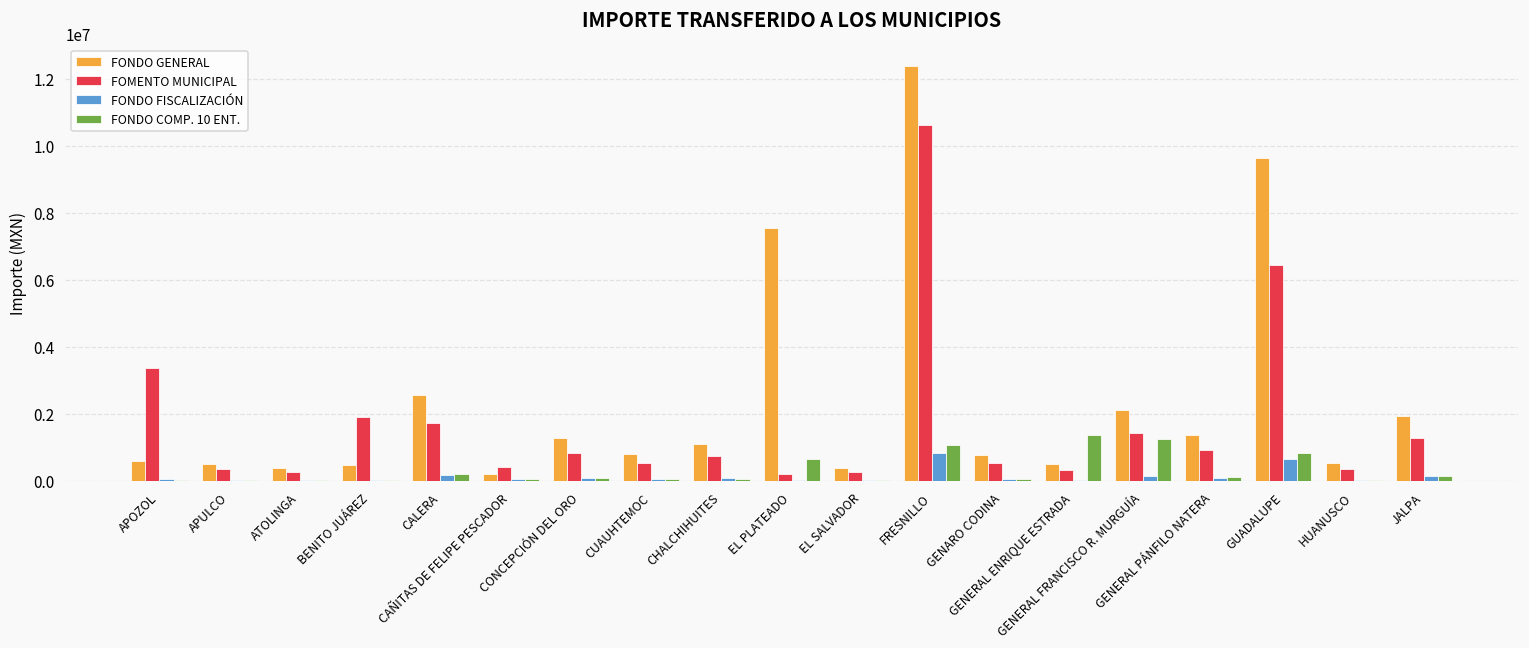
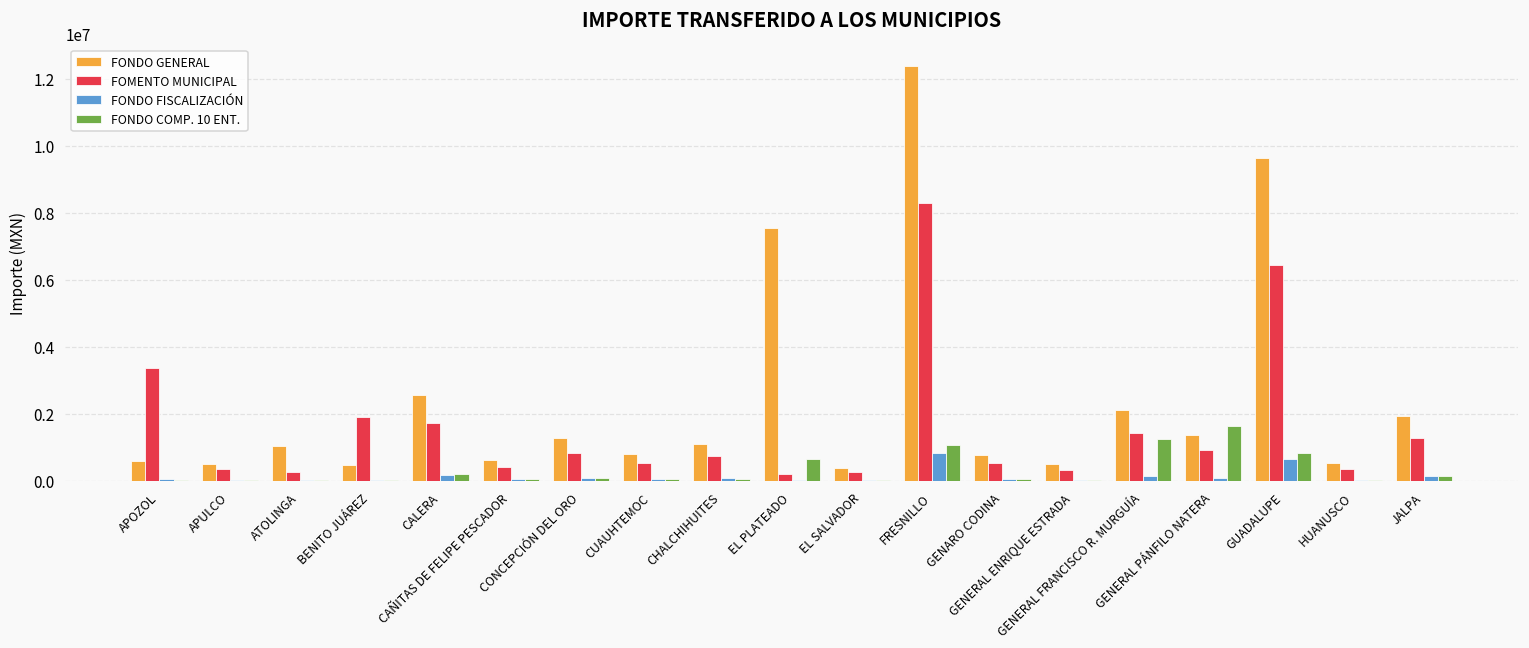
  {
    "FONDO GENERAL": {
      "APOZOL": 600000,
      "APULCO": 500000,
-     "ATOLINGA": 400000,
+     "ATOLINGA": 1000000,
      "BENITO JUÁREZ": 500000,
      "CALERA": 2600000,
-     "CAÑITAS DE FELIPE PESCADOR": 200000,
+     "CAÑITAS DE FELIPE PESCADOR": 600000,
      "CONCEPCIÓN DEL ORO": 1300000,
      "CUAUHTEMOC": 800000,
      "CHALCHIHUITES": 1100000,
      "EL PLATEADO": 7500000,
      "EL SALVADOR": 400000,
      "FRESNILLO": 12400000,
      "GENARO CODINA": 800000,
      "GENERAL ENRIQUE ESTRADA": 500000,
      "GENERAL FRANCISCO R. MURGUÍA": 2100000,
      "GENERAL PÁNFILO NATERA": 1400000,
      "GUADALUPE": 9600000,
      "HUANUSCO": 500000,
      "JALPA": 1900000
    },
    "FOMENTO MUNICIPAL": {
      "APOZOL": 3400000,
      "APULCO": 300000,
      "ATOLINGA": 300000,
      "BENITO JUÁREZ": 1900000,
      "CALERA": 1700000,
      "CAÑITAS DE FELIPE PESCADOR": 400000,
      "CONCEPCIÓN DEL ORO": 800000,
      "CUAUHTEMOC": 500000,
      "CHALCHIHUITES": 700000,
      "EL PLATEADO": 200000,
      "EL SALVADOR": 300000,
-     "FRESNILLO": 10600000,
+     "FRESNILLO": 8300000,
      "GENARO CODINA": 500000,
      "GENERAL ENRIQUE ESTRADA": 300000,
      "GENERAL FRANCISCO R. MURGUÍA": 1400000,
      "GENERAL PÁNFILO NATERA": 900000,
      "GUADALUPE": 6400000,
      "HUANUSCO": 400000,
      "JALPA": 1300000
    },
    "FONDO FISCALIZACIÓN": {
      "CALERA": 200000,
      "CONCEPCIÓN DEL ORO": 100000,
      "FRESNILLO": 800000,
      "GENERAL FRANCISCO R. MURGUÍA": 100000,
      "GENERAL PÁNFILO NATERA": 100000,
      "GUADALUPE": 700000,
      "JALPA": 100000
    },
    "FONDO COMP. 10 ENT.": {
      "CALERA": 200000,
      "EL PLATEADO": 600000,
      "FRESNILLO": 1100000,
-     "GENERAL ENRIQUE ESTRADA": 1400000,
+     "GENERAL ENRIQUE ESTRADA": 0,
      "GENERAL FRANCISCO R. MURGUÍA": 1200000,
-     "GENERAL PÁNFILO NATERA": 100000,
+     "GENERAL PÁNFILO NATERA": 1600000,
      "GUADALUPE": 800000,
      "JALPA": 100000
    }
  }
